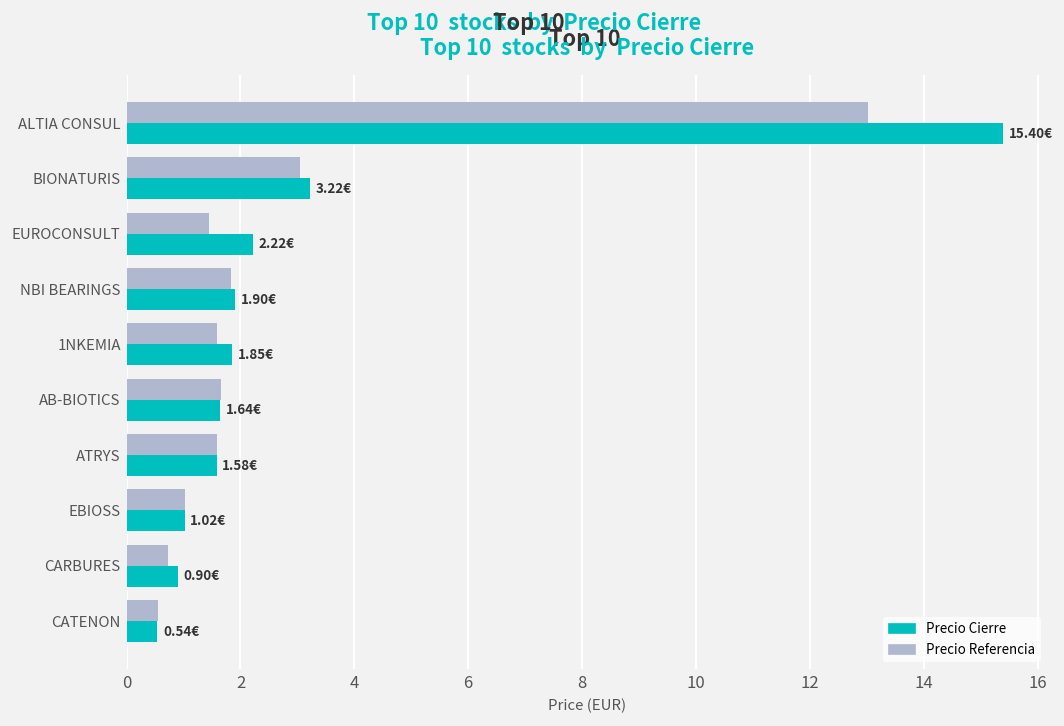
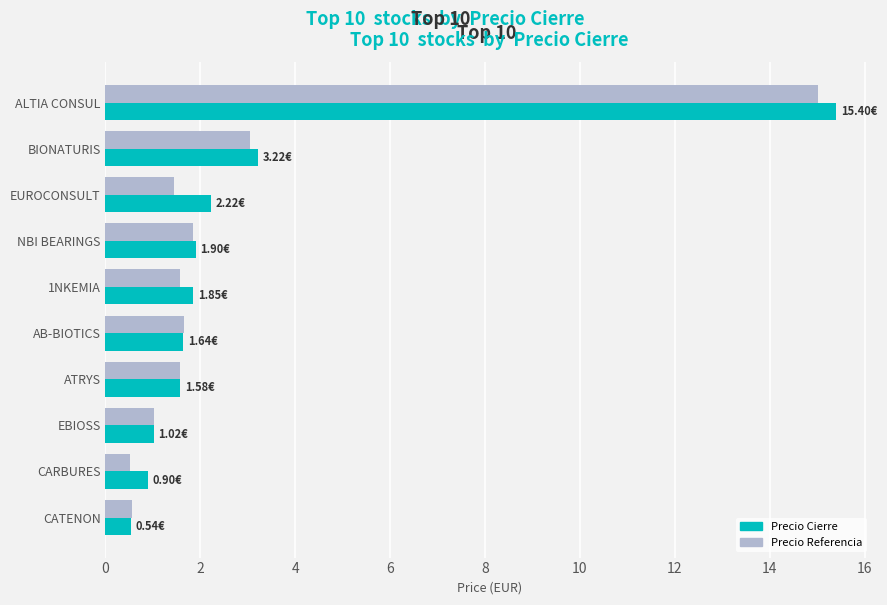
  {
    "Precio Cierre": {
      "ALTIA CONSUL": "15.40€",
      "BIONATURIS": "3.22€",
      "EUROCONSULT": "2.22€",
      "NBI BEARINGS": "1.90€",
      "1NKEMIA": "1.85€",
      "AB-BIOTICS": "1.64€",
      "ATRYS": "1.58€",
      "EBIOSS": "1.02€",
      "CARBURES": "0.90€",
      "CATENON": "0.54€"
    },
    "Precio Referencia": {
-     "ALTIA CONSUL": "13.0",
+     "ALTIA CONSUL": "15.0",
      "BIONATURIS": "3.0",
      "EUROCONSULT": "1.5",
      "NBI BEARINGS": "1.8",
      "1NKEMIA": "1.6",
      "AB-BIOTICS": "1.7",
-     "CARBURES": "0.7",
+     "CARBURES": "0.5",
      "CATENON": "0.6"
    }
  }
